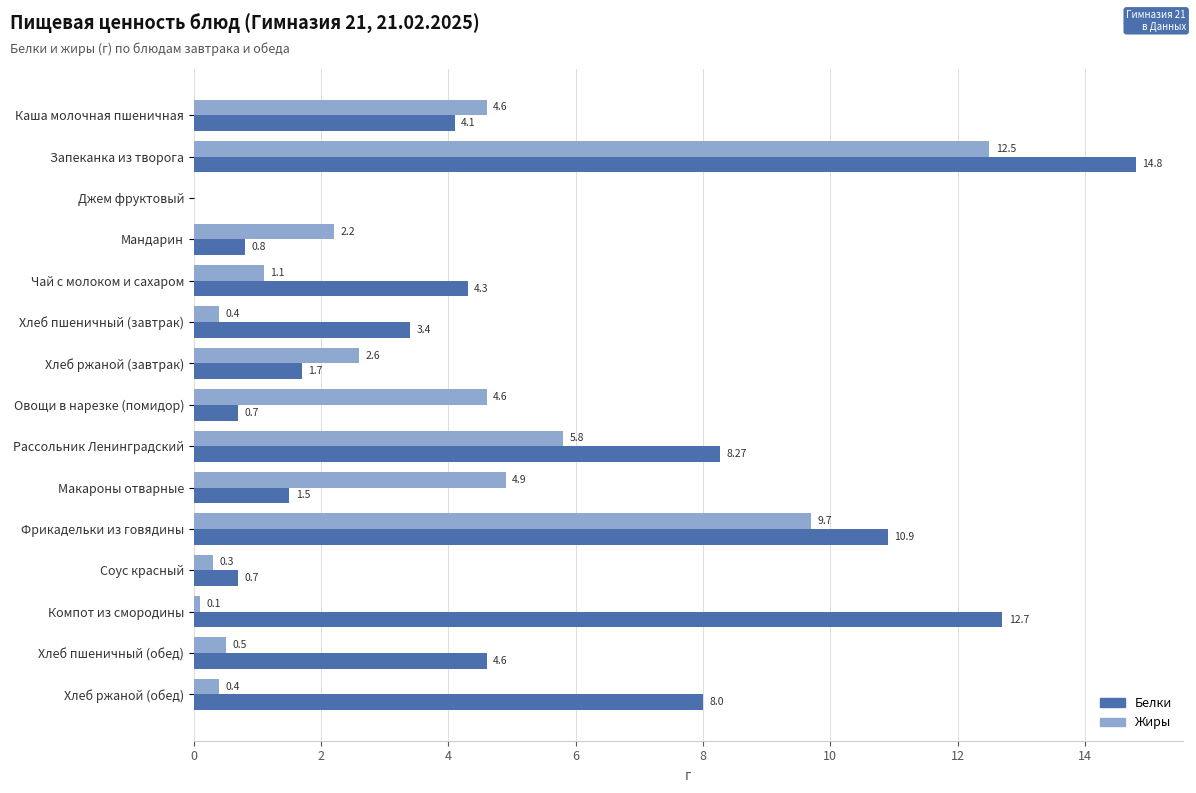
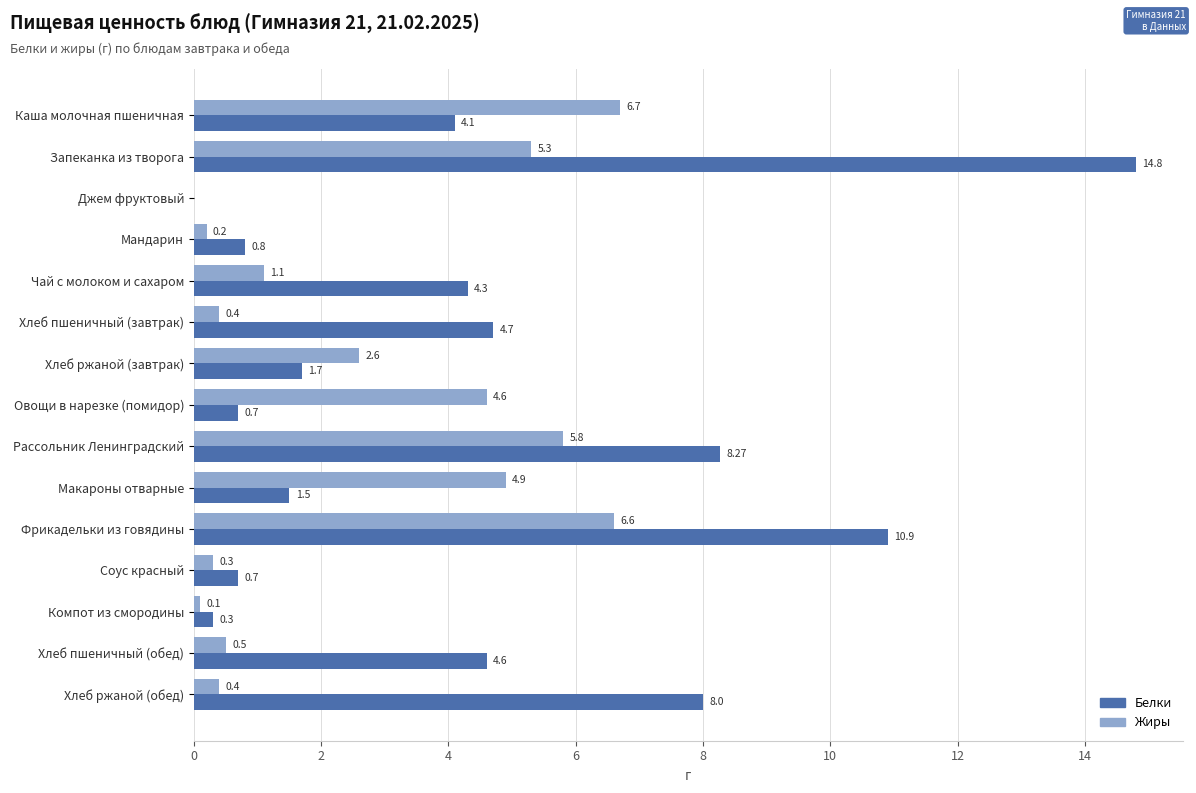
  {
    "Белки": {
      "Каша молочная пшеничная": 4.1,
      "Запеканка из творога": 14.8,
      "Мандарин": 0.8,
      "Чай с молоком и сахаром": 4.3,
-     "Хлеб пшеничный (завтрак)": 3.4,
+     "Хлеб пшеничный (завтрак)": 4.7,
      "Хлеб ржаной (завтрак)": 1.7,
      "Овощи в нарезке (помидор)": 0.7,
      "Рассольник Ленинградский": 8.27,
      "Макароны отварные": 1.5,
      "Фрикадельки из говядины": 10.9,
      "Соус красный": 0.7,
-     "Компот из смородины": 12.7,
+     "Компот из смородины": 0.3,
      "Хлеб пшеничный (обед)": 4.6,
      "Хлеб ржаной (обед)": 8.0
    },
    "Жиры": {
-     "Каша молочная пшеничная": 4.6,
-     "Запеканка из творога": 12.5,
-     "Мандарин": 2.2,
+     "Каша молочная пшеничная": 6.7,
+     "Запеканка из творога": 5.3,
+     "Мандарин": 0.2,
      "Чай с молоком и сахаром": 1.1,
      "Хлеб пшеничный (завтрак)": 0.4,
      "Хлеб ржаной (завтрак)": 2.6,
      "Овощи в нарезке (помидор)": 4.6,
      "Рассольник Ленинградский": 5.8,
      "Макароны отварные": 4.9,
-     "Фрикадельки из говядины": 9.7,
+     "Фрикадельки из говядины": 6.6,
      "Соус красный": 0.3,
      "Компот из смородины": 0.1,
      "Хлеб пшеничный (обед)": 0.5,
      "Хлеб ржаной (обед)": 0.4
    }
  }
